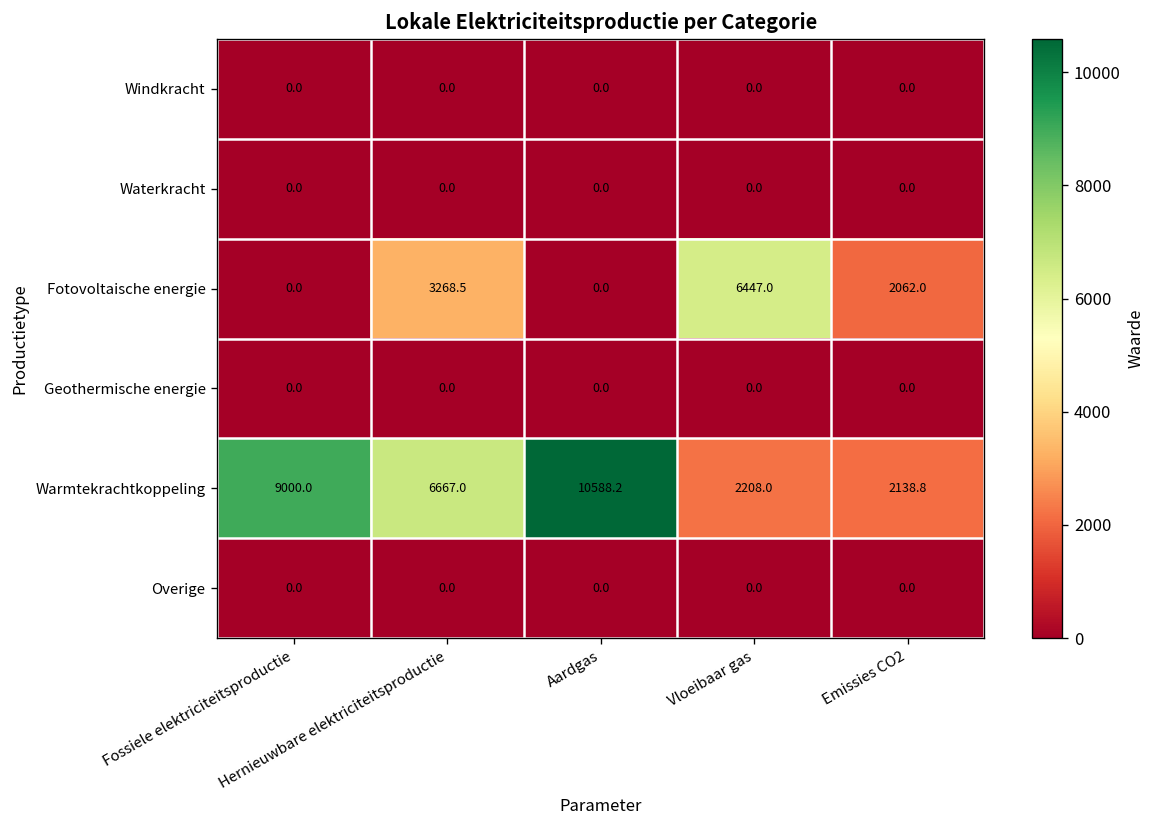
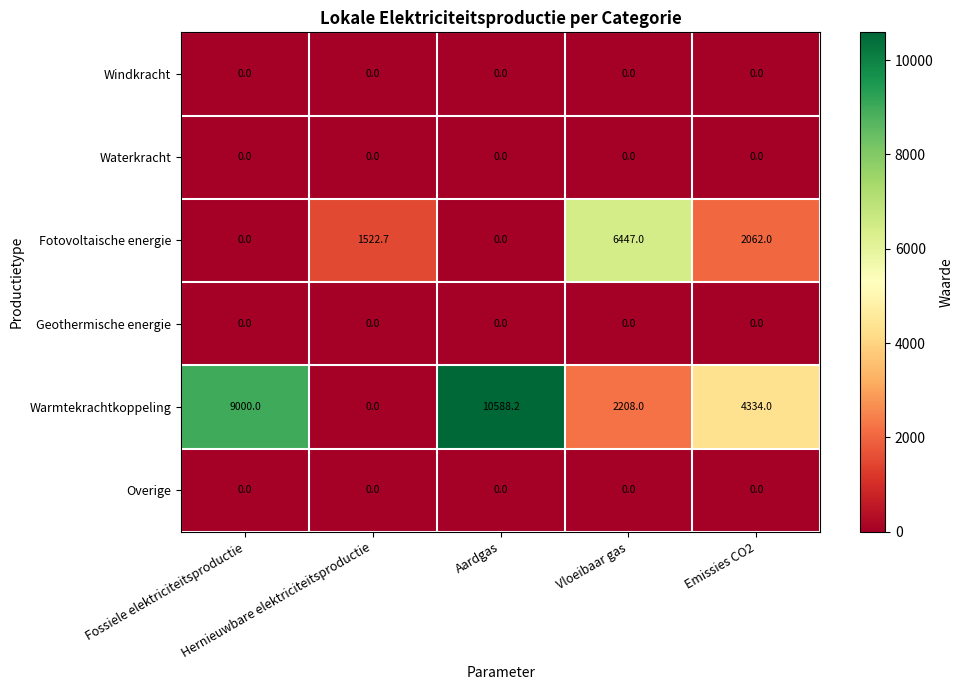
  {
    "Windkracht": {
      "Fossiele elektriciteitsproductie": 0.0,
      "Hernieuwbare elektriciteitsproductie": 0.0,
      "Aardgas": 0.0,
      "Vloeibaar gas": 0.0,
      "Emissies CO2": 0.0
    },
    "Waterkracht": {
      "Fossiele elektriciteitsproductie": 0.0,
      "Hernieuwbare elektriciteitsproductie": 0.0,
      "Aardgas": 0.0,
      "Vloeibaar gas": 0.0,
      "Emissies CO2": 0.0
    },
    "Fotovoltaische energie": {
      "Fossiele elektriciteitsproductie": 0.0,
-     "Hernieuwbare elektriciteitsproductie": 3268.5,
+     "Hernieuwbare elektriciteitsproductie": 1522.7,
      "Aardgas": 0.0,
      "Vloeibaar gas": 6447.0,
      "Emissies CO2": 2062.0
    },
    "Geothermische energie": {
      "Fossiele elektriciteitsproductie": 0.0,
      "Hernieuwbare elektriciteitsproductie": 0.0,
      "Aardgas": 0.0,
      "Vloeibaar gas": 0.0,
      "Emissies CO2": 0.0
    },
    "Warmtekrachtkoppeling": {
      "Fossiele elektriciteitsproductie": 9000.0,
-     "Hernieuwbare elektriciteitsproductie": 6667.0,
+     "Hernieuwbare elektriciteitsproductie": 0.0,
      "Aardgas": 10588.2,
      "Vloeibaar gas": 2208.0,
-     "Emissies CO2": 2138.8
+     "Emissies CO2": 4334.0
    },
    "Overige": {
      "Fossiele elektriciteitsproductie": 0.0,
      "Hernieuwbare elektriciteitsproductie": 0.0,
      "Aardgas": 0.0,
      "Vloeibaar gas": 0.0,
      "Emissies CO2": 0.0
    }
  }
